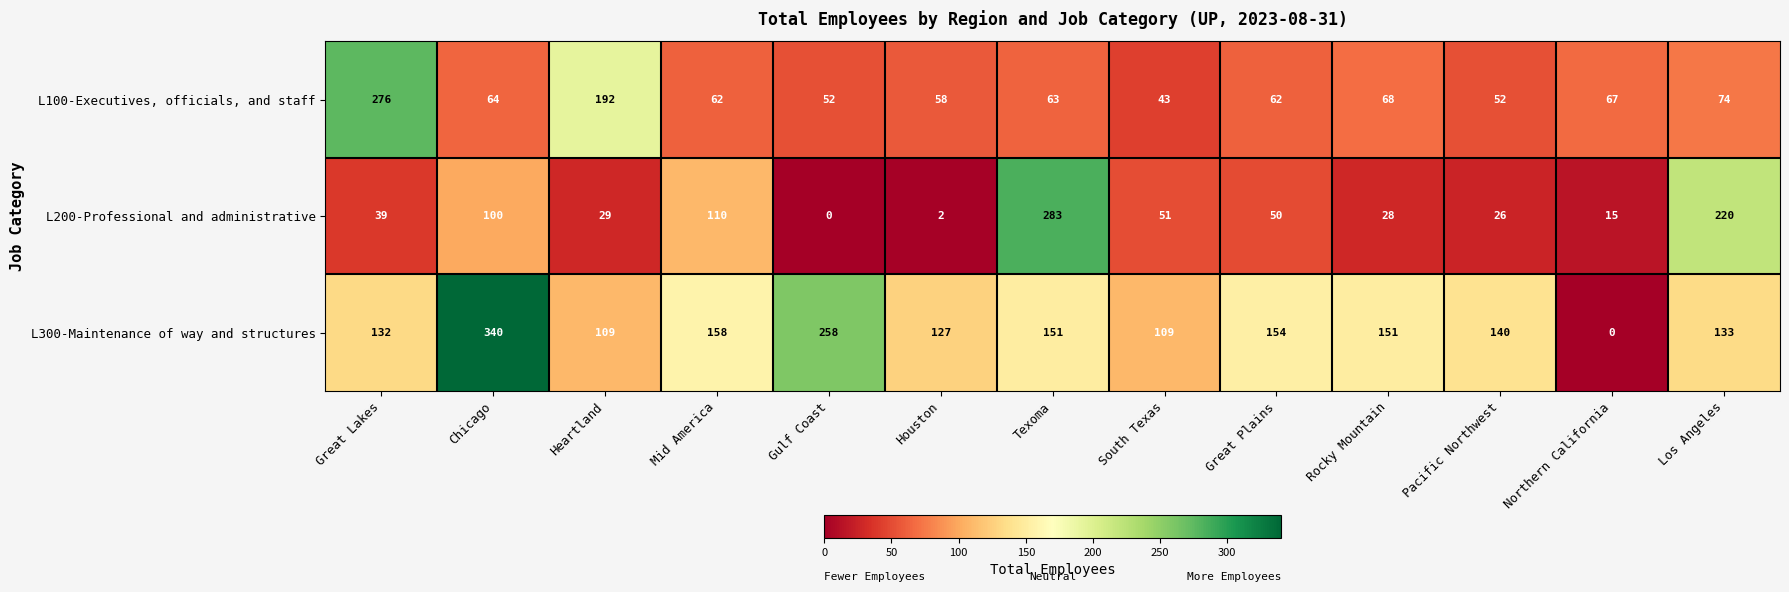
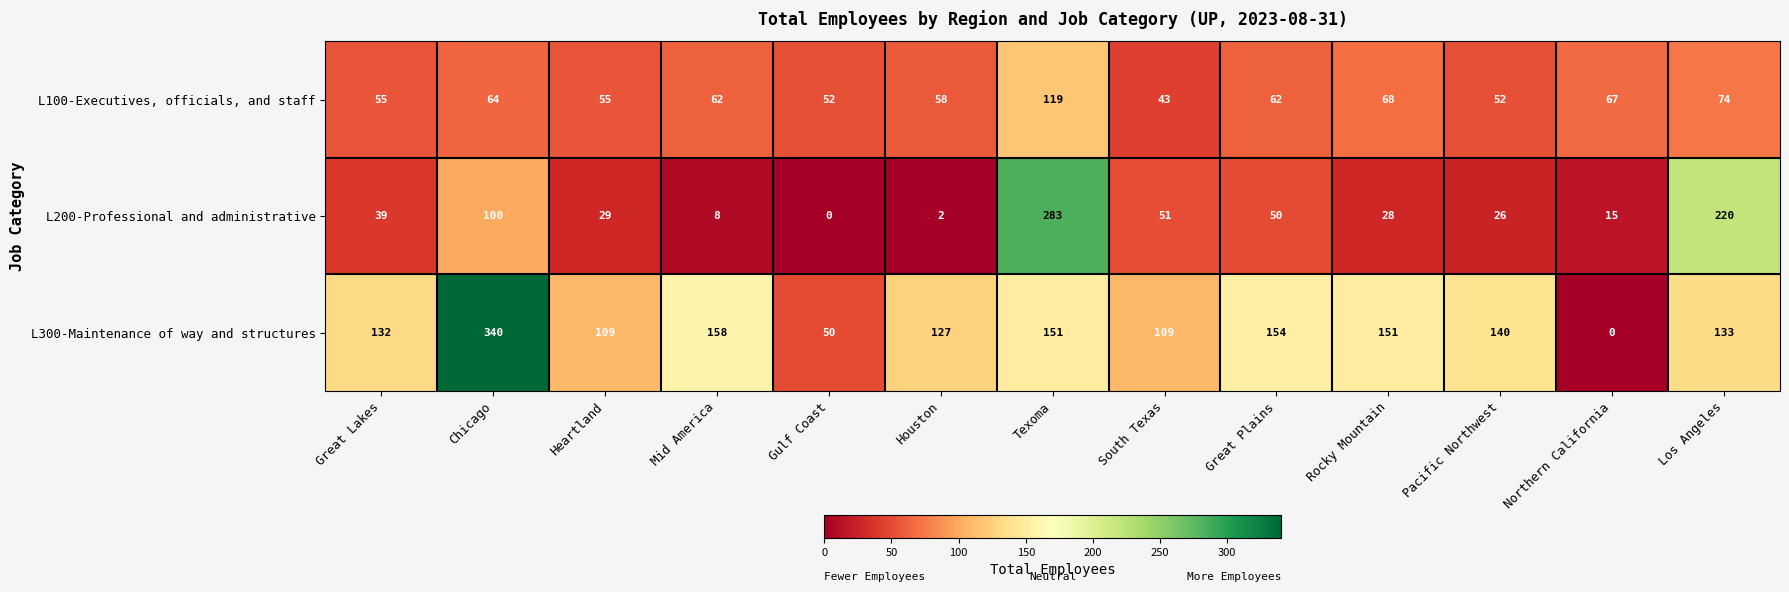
  {
    "L100-Executives, officials, and staff": {
-     "Great Lakes": 276,
+     "Great Lakes": 55,
      "Chicago": 64,
-     "Heartland": 192,
+     "Heartland": 55,
      "Mid America": 62,
      "Gulf Coast": 52,
      "Houston": 58,
-     "Texoma": 63,
+     "Texoma": 119,
      "South Texas": 43,
      "Great Plains": 62,
      "Rocky Mountain": 68,
      "Pacific Northwest": 52,
      "Northern California": 67,
      "Los Angeles": 74
    },
    "L200-Professional and administrative": {
      "Great Lakes": 39,
      "Chicago": 100,
      "Heartland": 29,
-     "Mid America": 110,
+     "Mid America": 8,
      "Gulf Coast": 0,
      "Houston": 2,
      "Texoma": 283,
      "South Texas": 51,
      "Great Plains": 50,
      "Rocky Mountain": 28,
      "Pacific Northwest": 26,
      "Northern California": 15,
      "Los Angeles": 220
    },
    "L300-Maintenance of way and structures": {
      "Great Lakes": 132,
      "Chicago": 340,
      "Heartland": 109,
      "Mid America": 158,
-     "Gulf Coast": 258,
+     "Gulf Coast": 50,
      "Houston": 127,
      "Texoma": 151,
      "South Texas": 109,
      "Great Plains": 154,
      "Rocky Mountain": 151,
      "Pacific Northwest": 140,
      "Northern California": 0,
      "Los Angeles": 133
    }
  }
